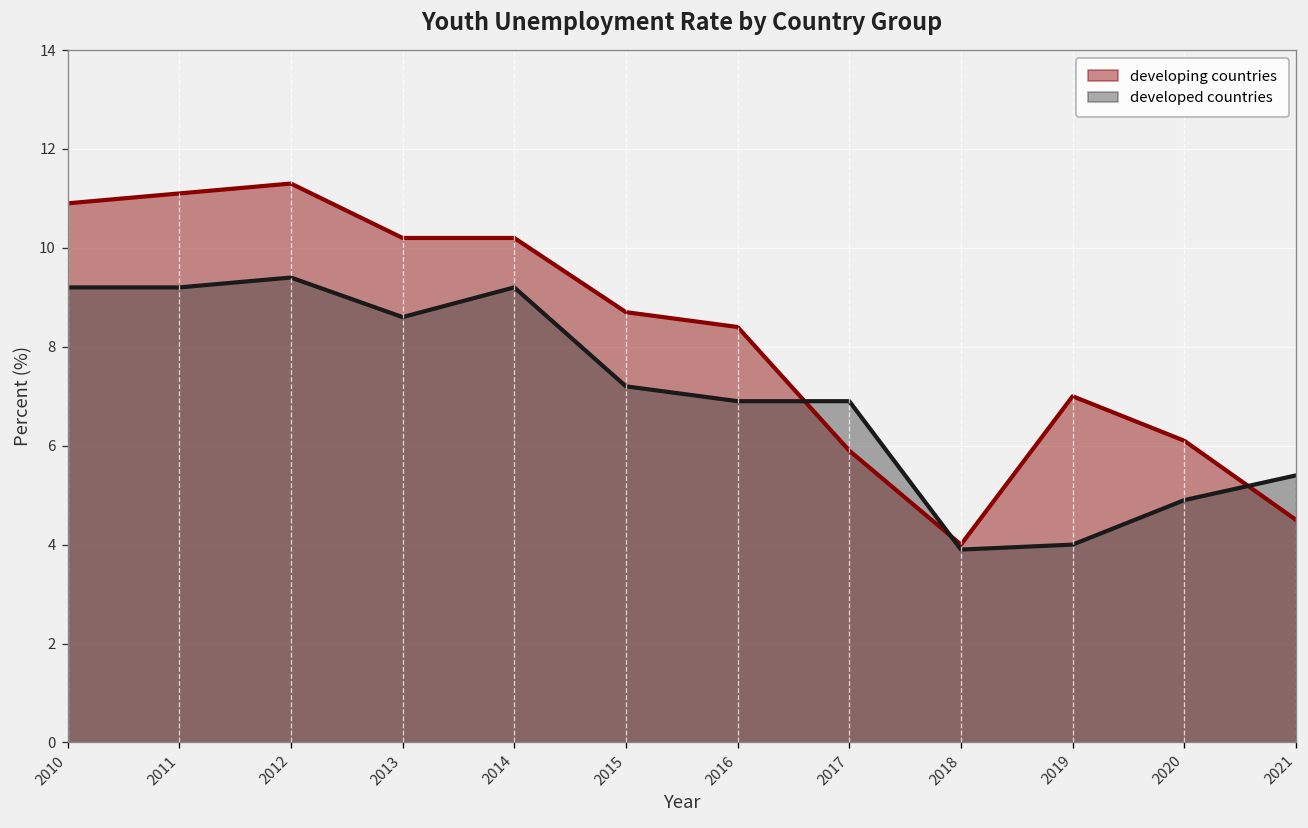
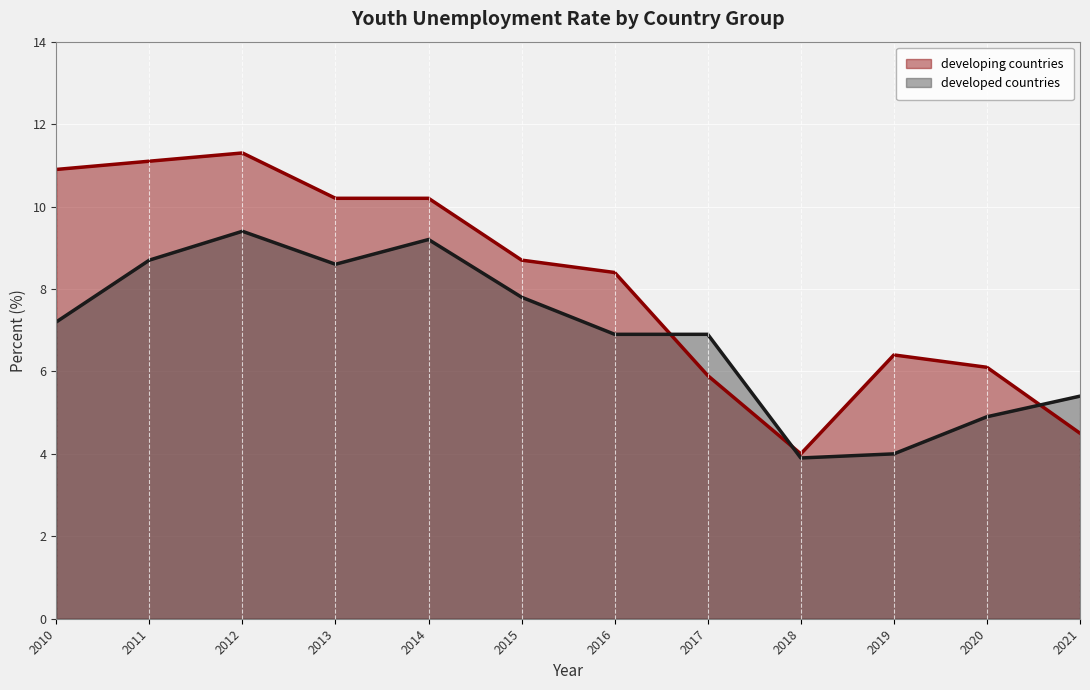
  {
    "developing countries": {
      "2010": 10.9,
      "2011": 11.1,
      "2012": 11.3,
      "2013": 10.2,
      "2014": 10.2,
      "2015": 8.7,
      "2016": 8.4,
      "2017": 5.9,
      "2018": 4.0,
-     "2019": 7.0,
+     "2019": 6.4,
      "2020": 6.1,
      "2021": 4.5
    },
    "developed countries": {
-     "2010": 9.2,
-     "2011": 9.2,
+     "2010": 7.2,
+     "2011": 8.7,
      "2012": 9.4,
      "2013": 8.6,
      "2014": 9.2,
-     "2015": 7.2,
+     "2015": 7.8,
      "2016": 6.9,
      "2017": 6.9,
      "2018": 3.9,
      "2019": 4.0,
      "2020": 4.9,
      "2021": 5.4
    }
  }
